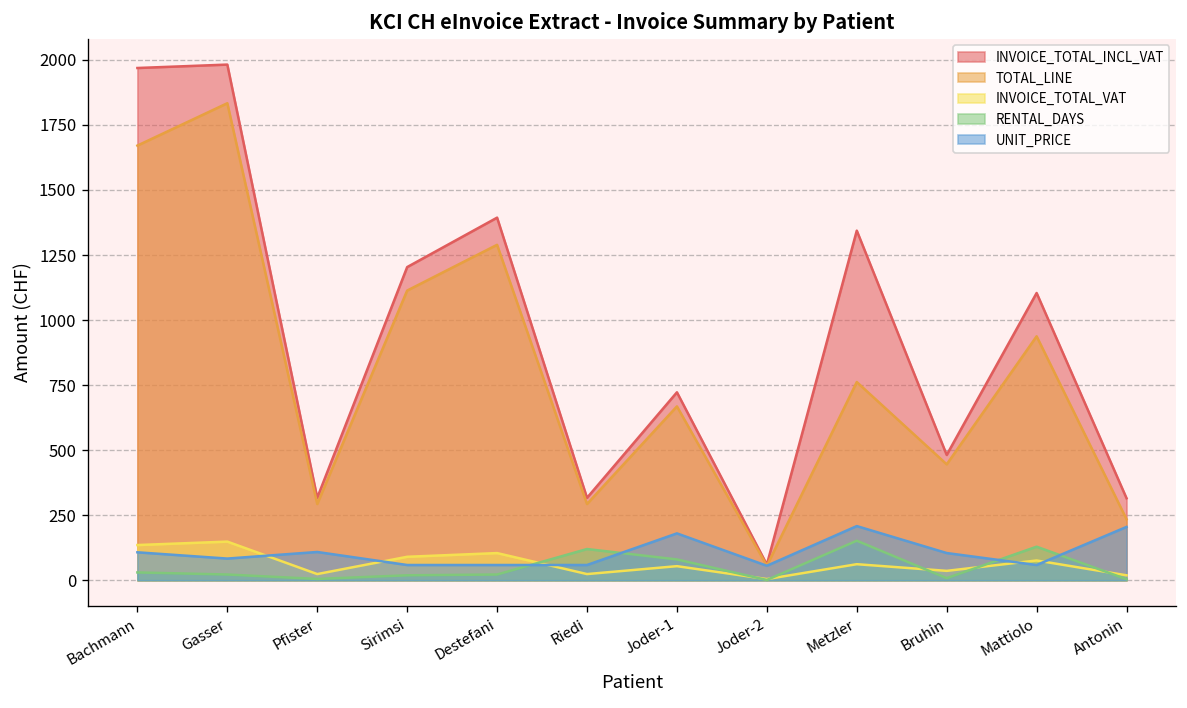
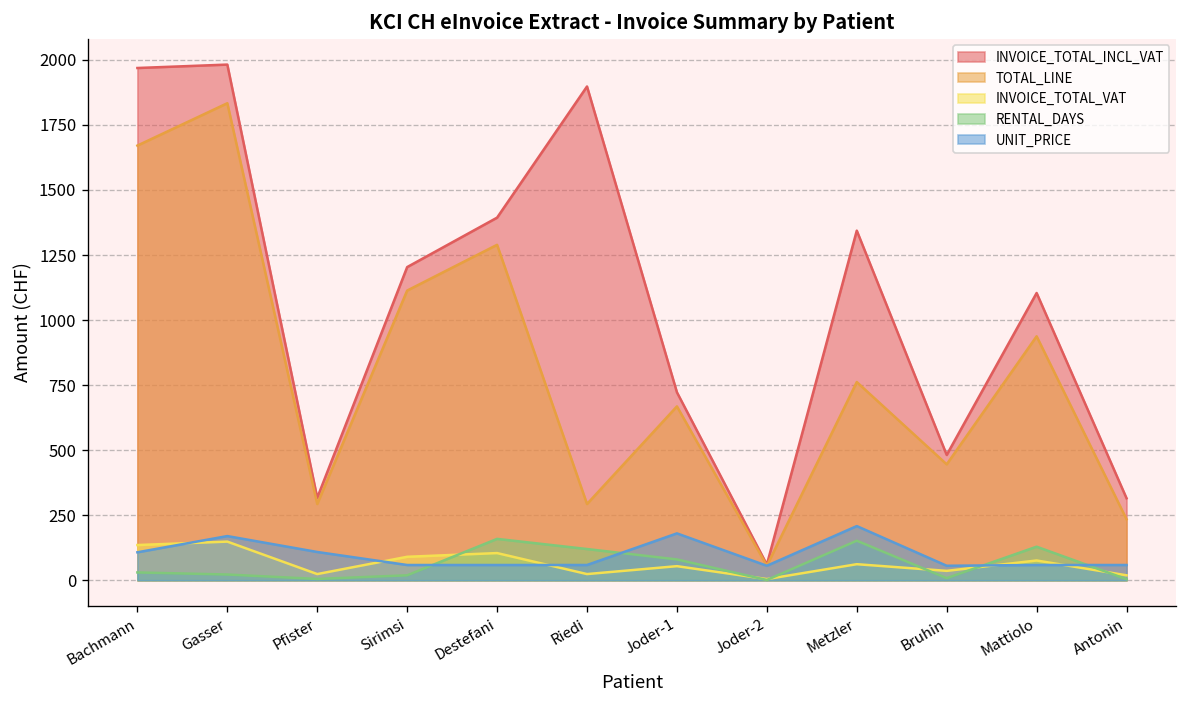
  {
    "INVOICE_TOTAL_INCL_VAT": {
      "Bachmann": 1970,
      "Gasser": 1980,
      "Pfister": 320,
      "Sirimsi": 1200,
      "Destefani": 1390,
-     "Riedi": 320,
+     "Riedi": 1900,
      "Joder-1": 720,
      "Metzler": 1340,
      "Bruhin": 480,
      "Mattiolo": 1100,
      "Antonin": 320
    },
    "RENTAL_DAYS": {
      "Bachmann": 30,
      "Gasser": 20,
      "Pfister": 10,
      "Sirimsi": 20,
-     "Destefani": 20,
+     "Destefani": 160,
      "Riedi": 120,
      "Joder-1": 80,
      "Metzler": 150,
      "Bruhin": 10,
      "Mattiolo": 130,
      "Antonin": 0
    },
    "UNIT_PRICE": {
      "Bachmann": 110,
-     "Gasser": 80,
+     "Gasser": 170,
      "Pfister": 110,
      "Sirimsi": 60,
      "Destefani": 60,
      "Riedi": 60,
      "Joder-1": 180,
      "Metzler": 210,
-     "Bruhin": 100,
+     "Bruhin": 60,
      "Mattiolo": 60,
-     "Antonin": 210
+     "Antonin": 60
    }
  }
